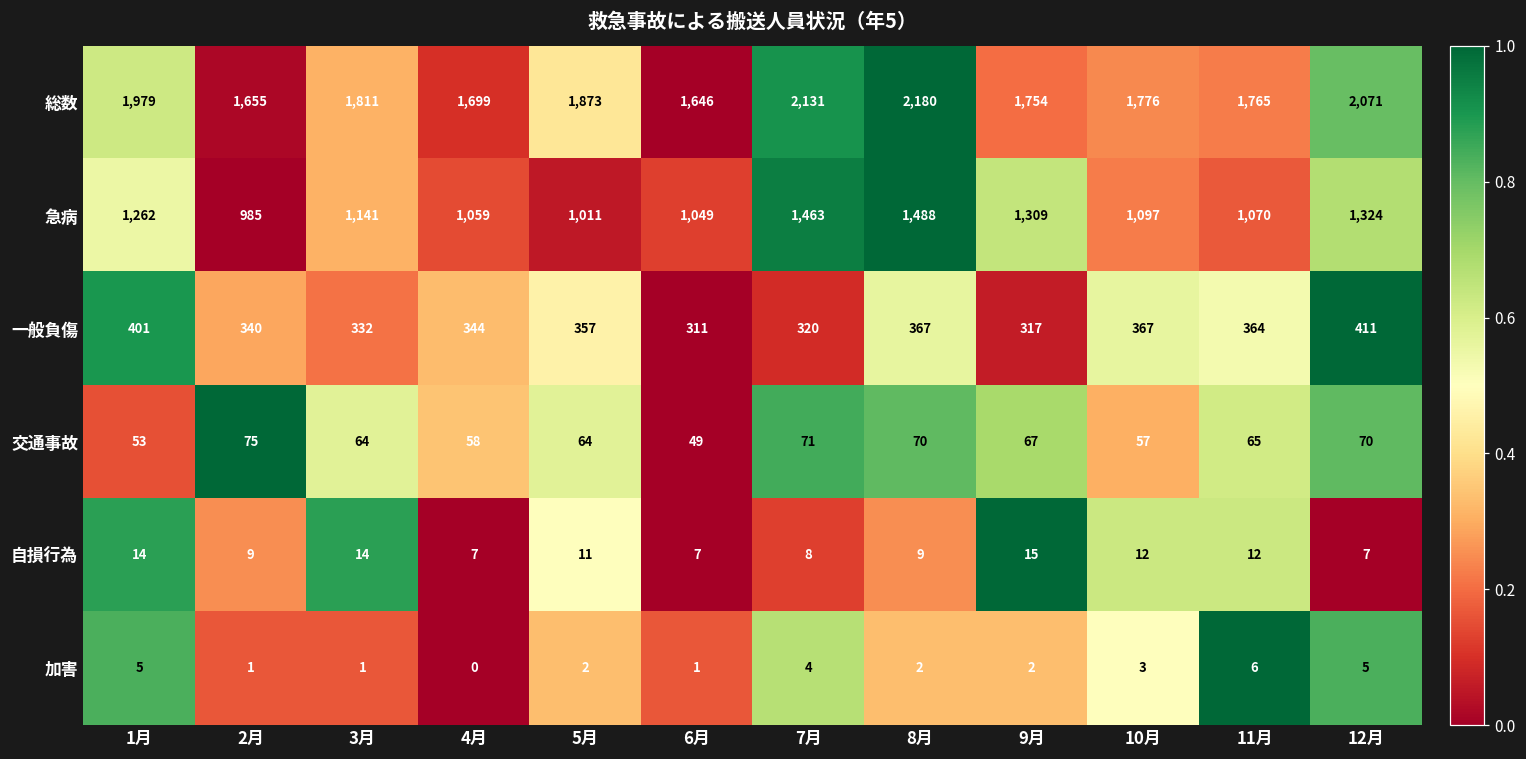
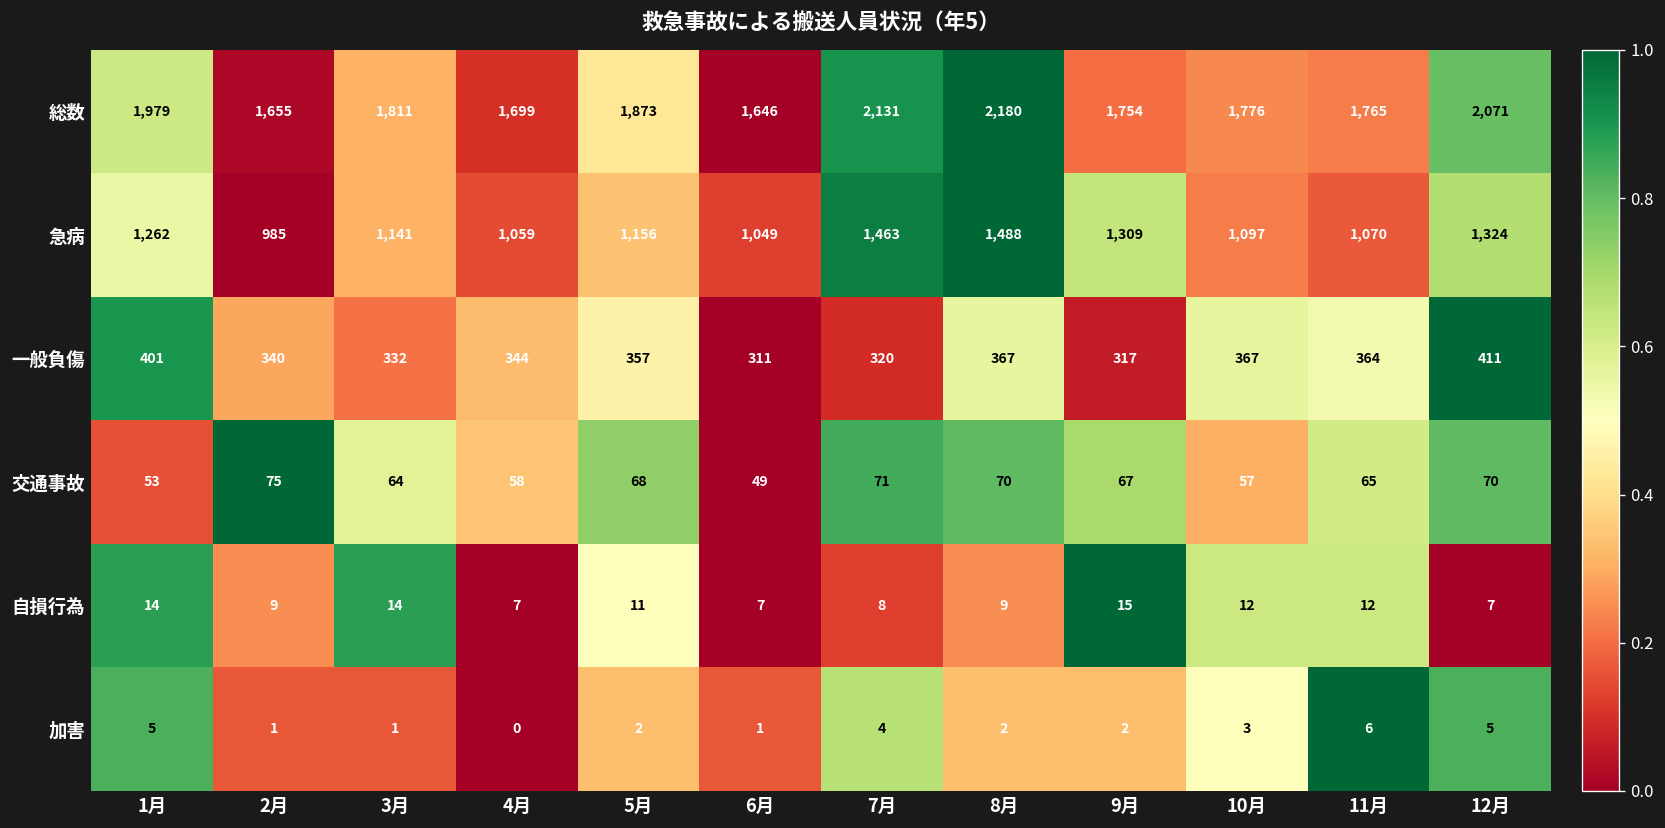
  {
    "総数": {
      "1月": "1,979",
      "2月": "1,655",
      "3月": "1,811",
      "4月": "1,699",
      "5月": "1,873",
      "6月": "1,646",
      "7月": "2,131",
      "8月": "2,180",
      "9月": "1,754",
      "10月": "1,776",
      "11月": "1,765",
      "12月": "2,071"
    },
    "急病": {
      "1月": "1,262",
      "2月": "985",
      "3月": "1,141",
      "4月": "1,059",
-     "5月": "1,011",
+     "5月": "1,156",
      "6月": "1,049",
      "7月": "1,463",
      "8月": "1,488",
      "9月": "1,309",
      "10月": "1,097",
      "11月": "1,070",
      "12月": "1,324"
    },
    "一般負傷": {
      "1月": "401",
      "2月": "340",
      "3月": "332",
      "4月": "344",
      "5月": "357",
      "6月": "311",
      "7月": "320",
      "8月": "367",
      "9月": "317",
      "10月": "367",
      "11月": "364",
      "12月": "411"
    },
    "交通事故": {
      "1月": "53",
      "2月": "75",
      "3月": "64",
      "4月": "58",
-     "5月": "64",
+     "5月": "68",
      "6月": "49",
      "7月": "71",
      "8月": "70",
      "9月": "67",
      "10月": "57",
      "11月": "65",
      "12月": "70"
    },
    "自損行為": {
      "1月": "14",
      "2月": "9",
      "3月": "14",
      "4月": "7",
      "5月": "11",
      "6月": "7",
      "7月": "8",
      "8月": "9",
      "9月": "15",
      "10月": "12",
      "11月": "12",
      "12月": "7"
    },
    "加害": {
      "1月": "5",
      "2月": "1",
      "3月": "1",
      "4月": "0",
      "5月": "2",
      "6月": "1",
      "7月": "4",
      "8月": "2",
      "9月": "2",
      "10月": "3",
      "11月": "6",
      "12月": "5"
    }
  }
